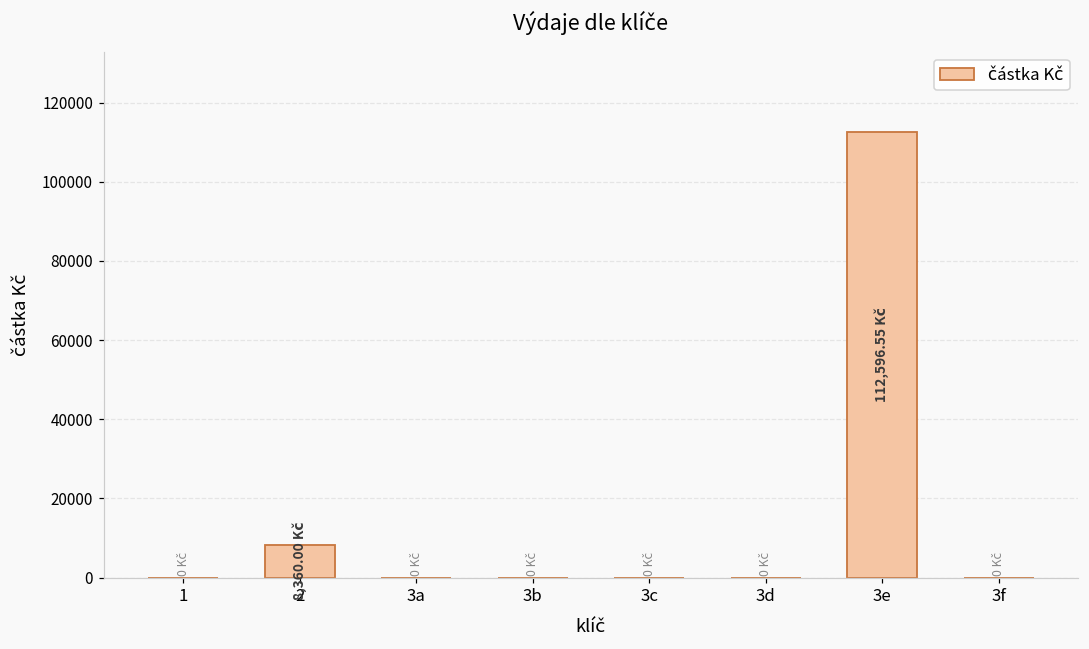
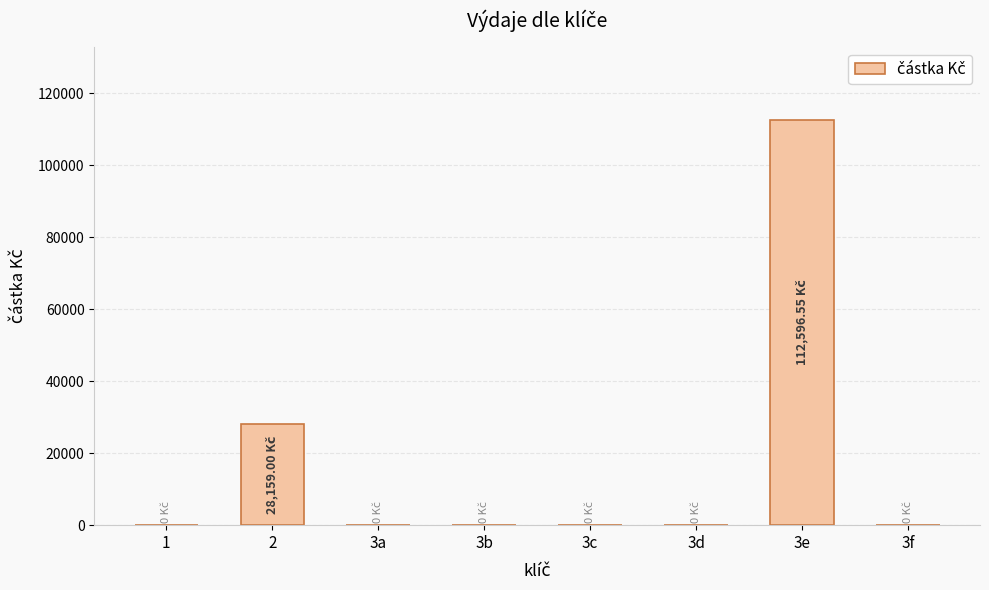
  {
    "1": "0",
-   "2": "8,360.00",
+   "2": "28,159.00",
    "3a": "0",
    "3b": "0",
    "3c": "0",
    "3d": "0",
    "3e": "112,596.55",
    "3f": "0"
  }
